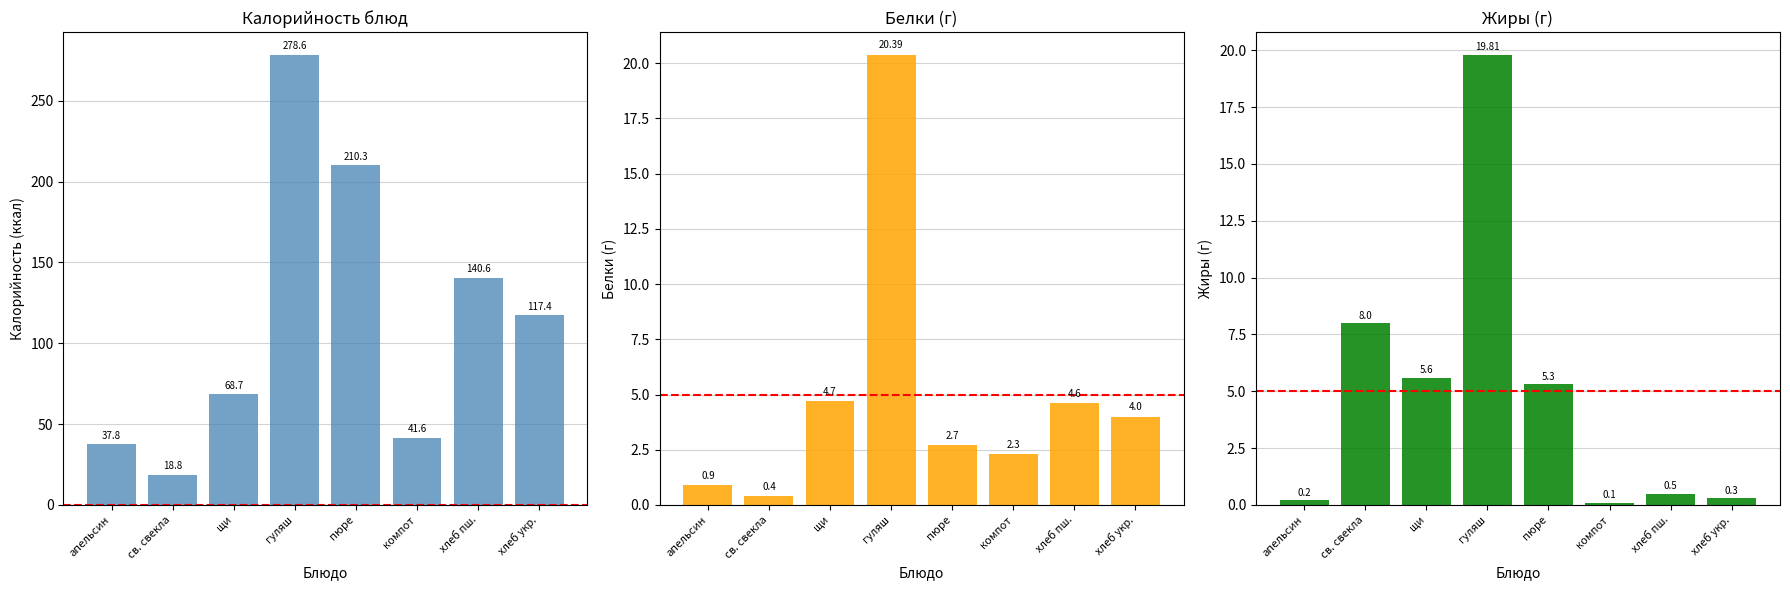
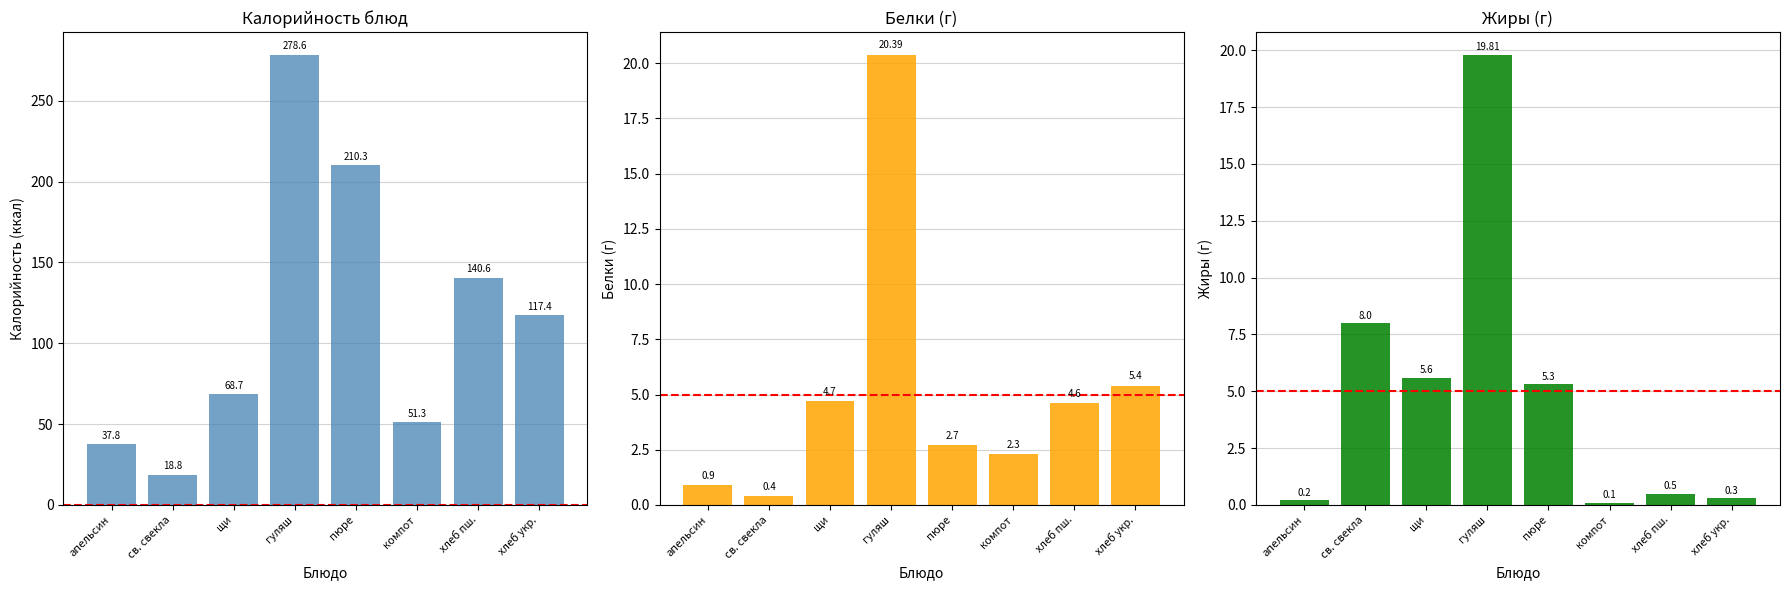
  {
    "Калорийность блюд": {
      "апельсин": 37.8,
      "св. свекла": 18.8,
      "щи": 68.7,
      "гуляш": 278.6,
      "пюре": 210.3,
-     "компот": 41.6,
+     "компот": 51.3,
      "хлеб пш.": 140.6,
      "хлеб укр.": 117.4
    },
    "Белки (г)": {
      "апельсин": 0.9,
      "св. свекла": 0.4,
      "щи": 4.7,
      "гуляш": 20.39,
      "пюре": 2.7,
      "компот": 2.3,
      "хлеб пш.": 4.6,
-     "хлеб укр.": 4.0
+     "хлеб укр.": 5.4
    },
    "Жиры (г)": {
      "апельсин": 0.2,
      "св. свекла": 8.0,
      "щи": 5.6,
      "гуляш": 19.81,
      "пюре": 5.3,
      "компот": 0.1,
      "хлеб пш.": 0.5,
      "хлеб укр.": 0.3
    }
  }
